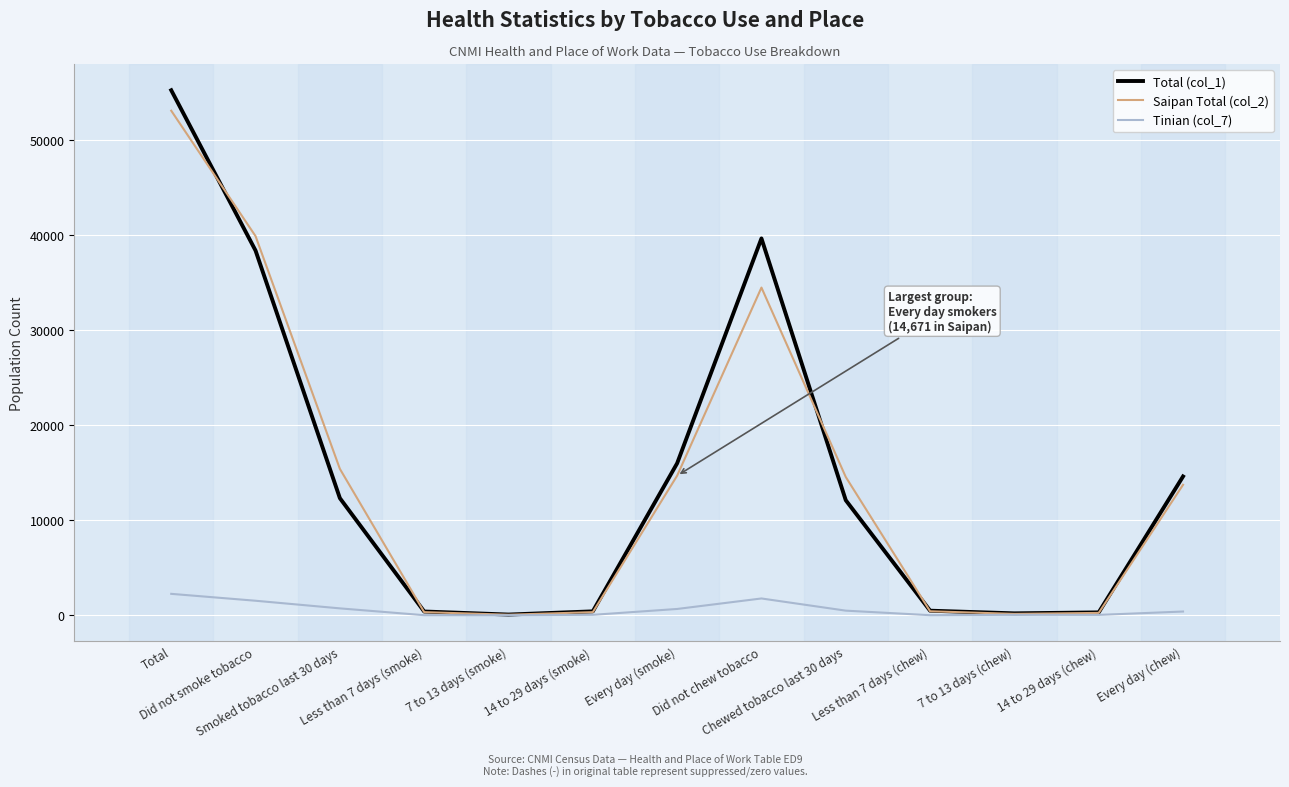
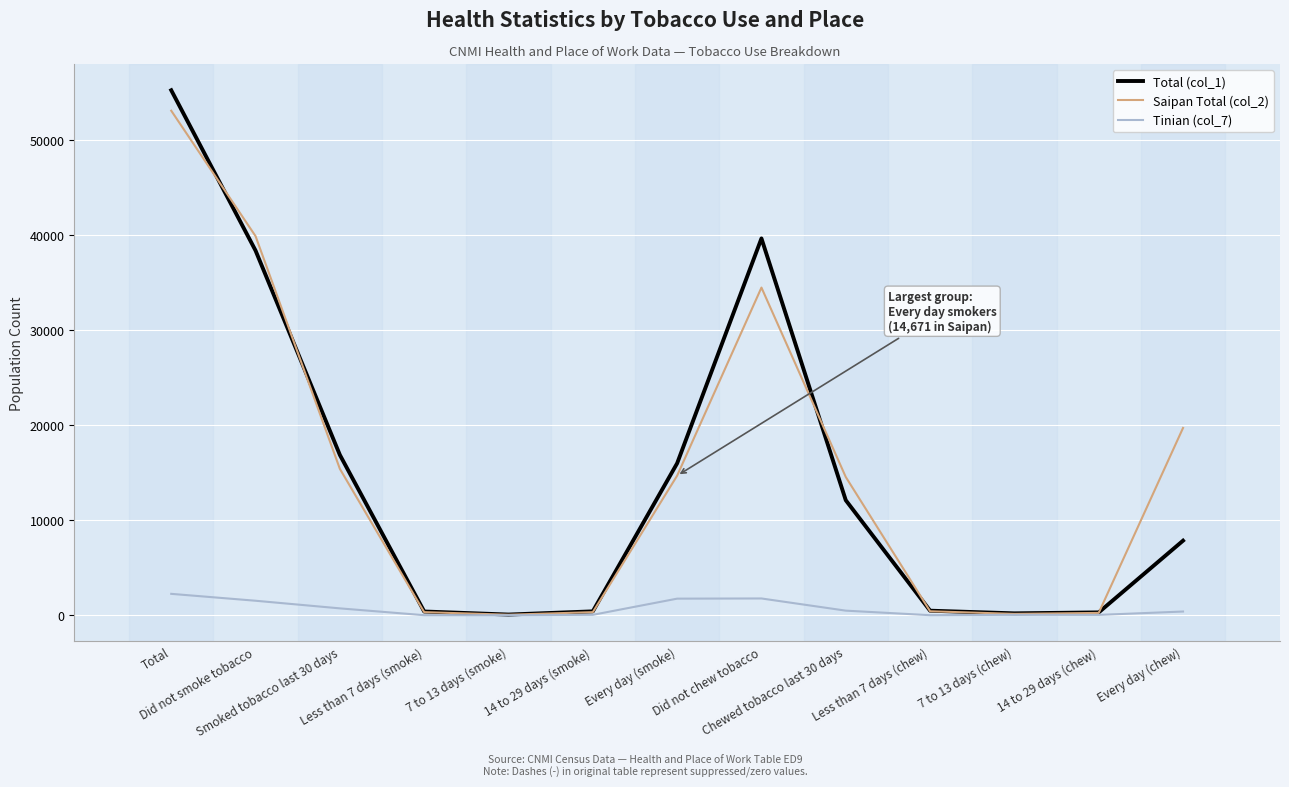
  {
    "Total (col_1)": {
      "Total": 55000,
      "Did not smoke tobacco": 38000,
-     "Smoked tobacco last 30 days": 12000,
+     "Smoked tobacco last 30 days": 17000,
      "Every day (smoke)": 16000,
      "Did not chew tobacco": 40000,
      "Chewed tobacco last 30 days": 12000,
-     "Every day (chew)": 15000
+     "Every day (chew)": 8000
    },
    "Saipan Total (col_2)": {
      "Total": 53000,
      "Did not smoke tobacco": 40000,
      "Smoked tobacco last 30 days": 15000,
      "Every day (smoke)": 15000,
      "Chewed tobacco last 30 days": 15000,
-     "Every day (chew)": 14000
+     "Every day (chew)": 20000
    },
    "Tinian (col_7)": {
      "Total": 2000,
      "Did not smoke tobacco": 2000,
      "Smoked tobacco last 30 days": 1000,
      "Less than 7 days (smoke)": 0,
      "14 to 29 days (smoke)": 0,
-     "Every day (smoke)": 1000,
+     "Every day (smoke)": 2000,
      "Did not chew tobacco": 2000,
      "Chewed tobacco last 30 days": 0,
      "Less than 7 days (chew)": 0,
      "Every day (chew)": 0
    }
  }
